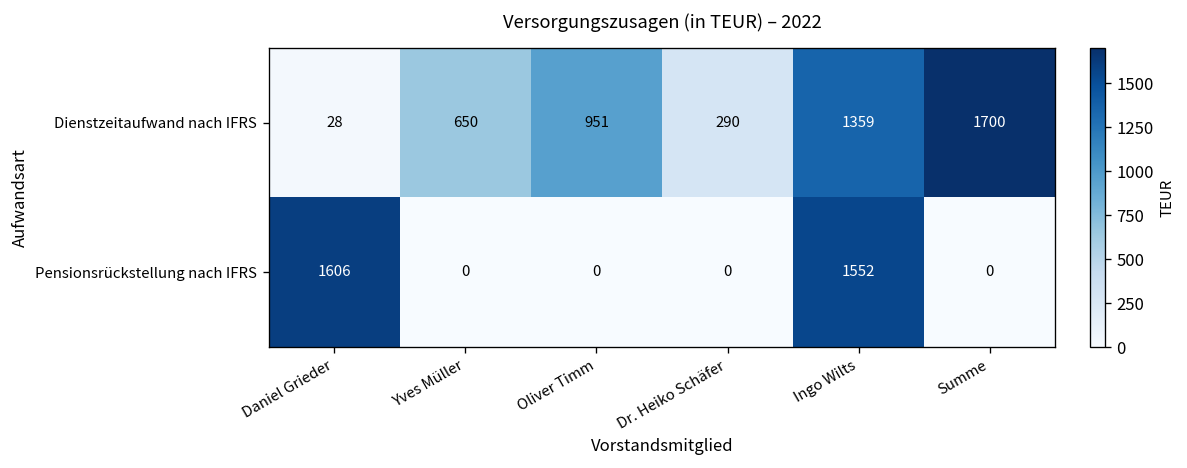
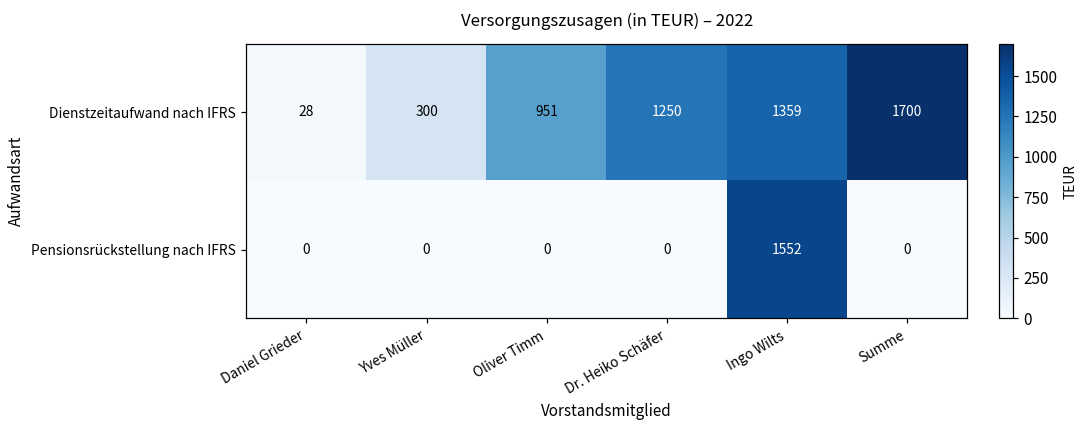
  {
    "Dienstzeitaufwand nach IFRS": {
      "Daniel Grieder": 28,
-     "Yves Müller": 650,
+     "Yves Müller": 300,
      "Oliver Timm": 951,
-     "Dr. Heiko Schäfer": 290,
+     "Dr. Heiko Schäfer": 1250,
      "Ingo Wilts": 1359,
      "Summe": 1700
    },
    "Pensionsrückstellung nach IFRS": {
-     "Daniel Grieder": 1606,
+     "Daniel Grieder": 0,
      "Yves Müller": 0,
      "Oliver Timm": 0,
      "Dr. Heiko Schäfer": 0,
      "Ingo Wilts": 1552,
      "Summe": 0
    }
  }
